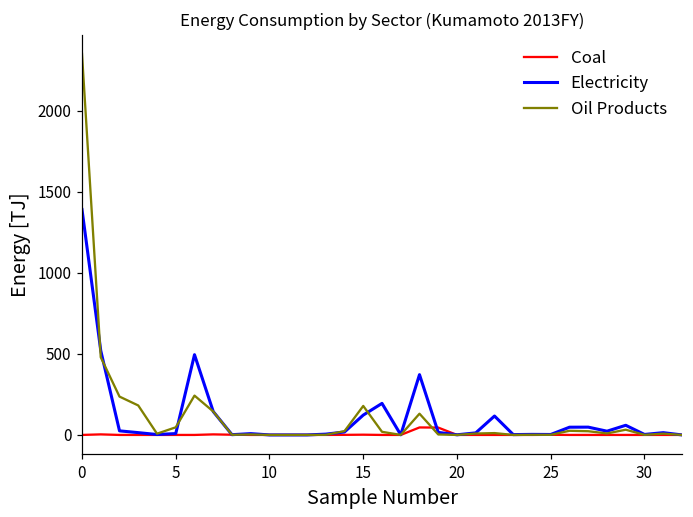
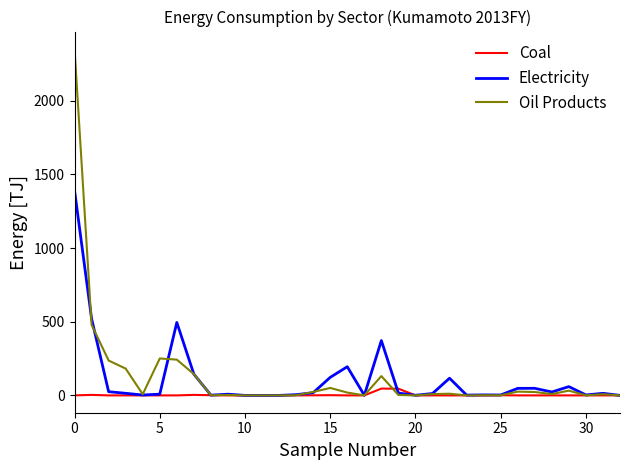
  {
    "Coal": {
      "0": 0,
      "15": 0
    },
    "Electricity": {
      "0": 1390,
      "15": 120
    },
    "Oil Products": {
      "0": 2350,
-     "5": 50,
-     "15": 180
+     "5": 250,
+     "15": 50
    }
  }
